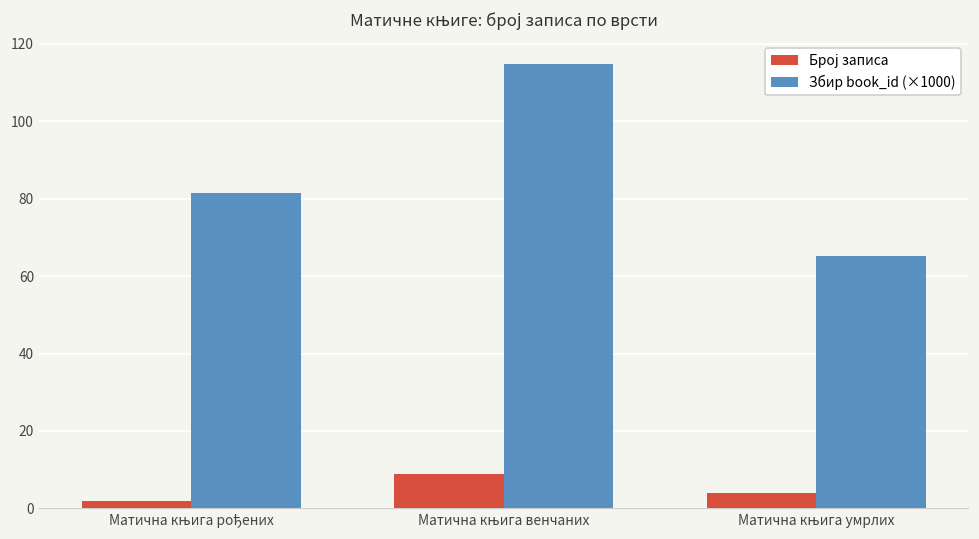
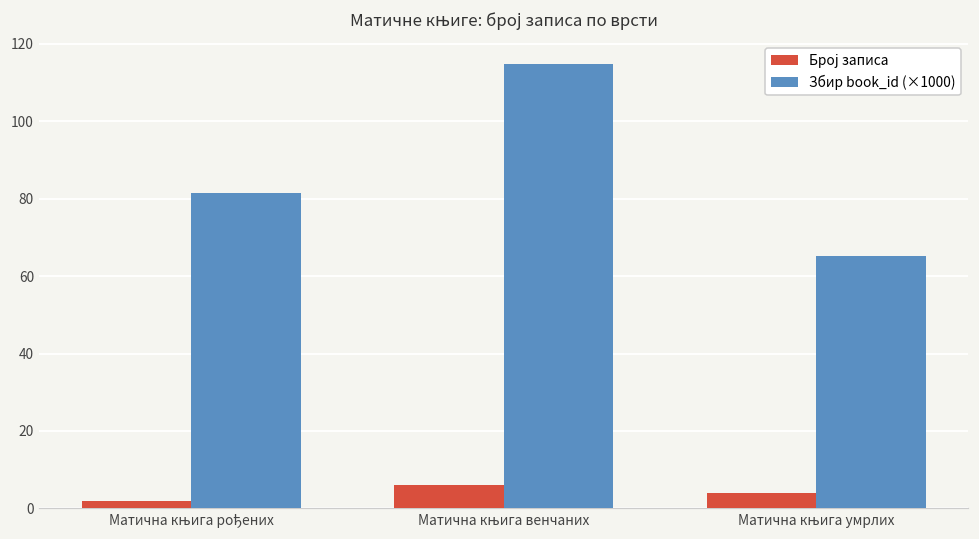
  {
    "Број записа": {
      "Матична књига рођених": 2,
-     "Матична књига венчаних": 9,
+     "Матична књига венчаних": 6,
      "Матична књига умрлих": 4
    },
    "Збир book_id (×1000)": {
      "Матична књига рођених": 82,
      "Матична књига венчаних": 115,
      "Матична књига умрлих": 65
    }
  }
